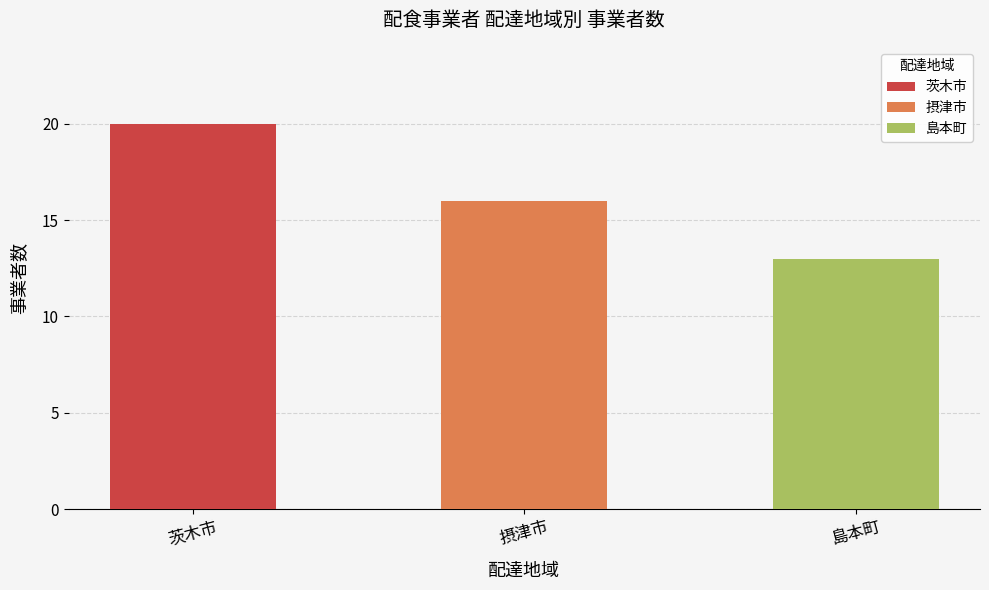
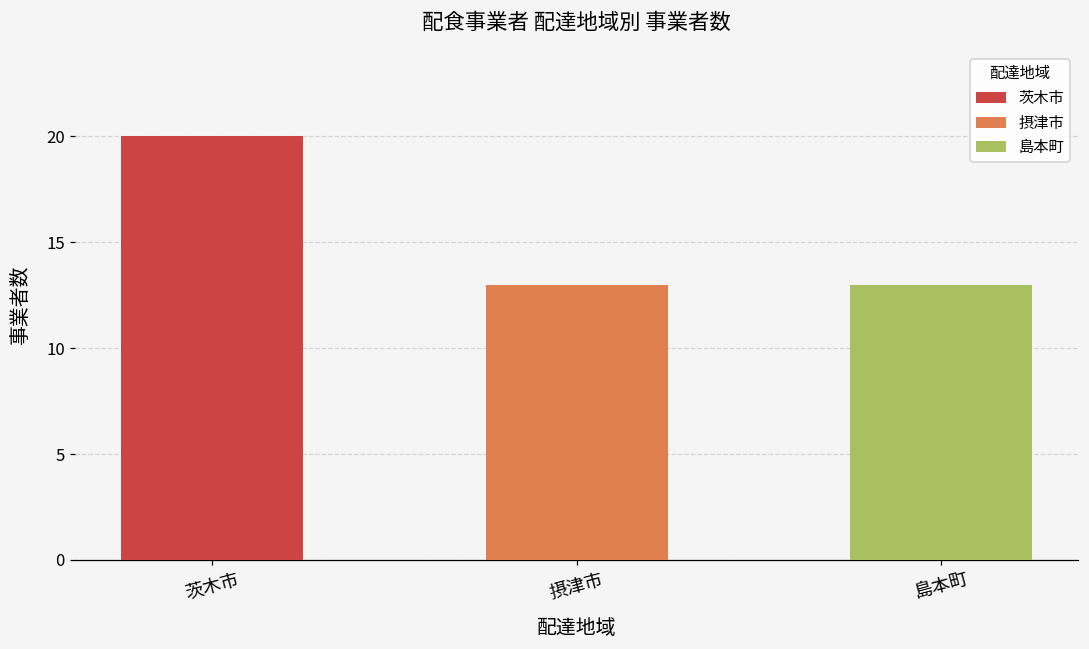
  {
    "茨木市": 20,
-   "摂津市": 16,
+   "摂津市": 13,
    "島本町": 13
  }
